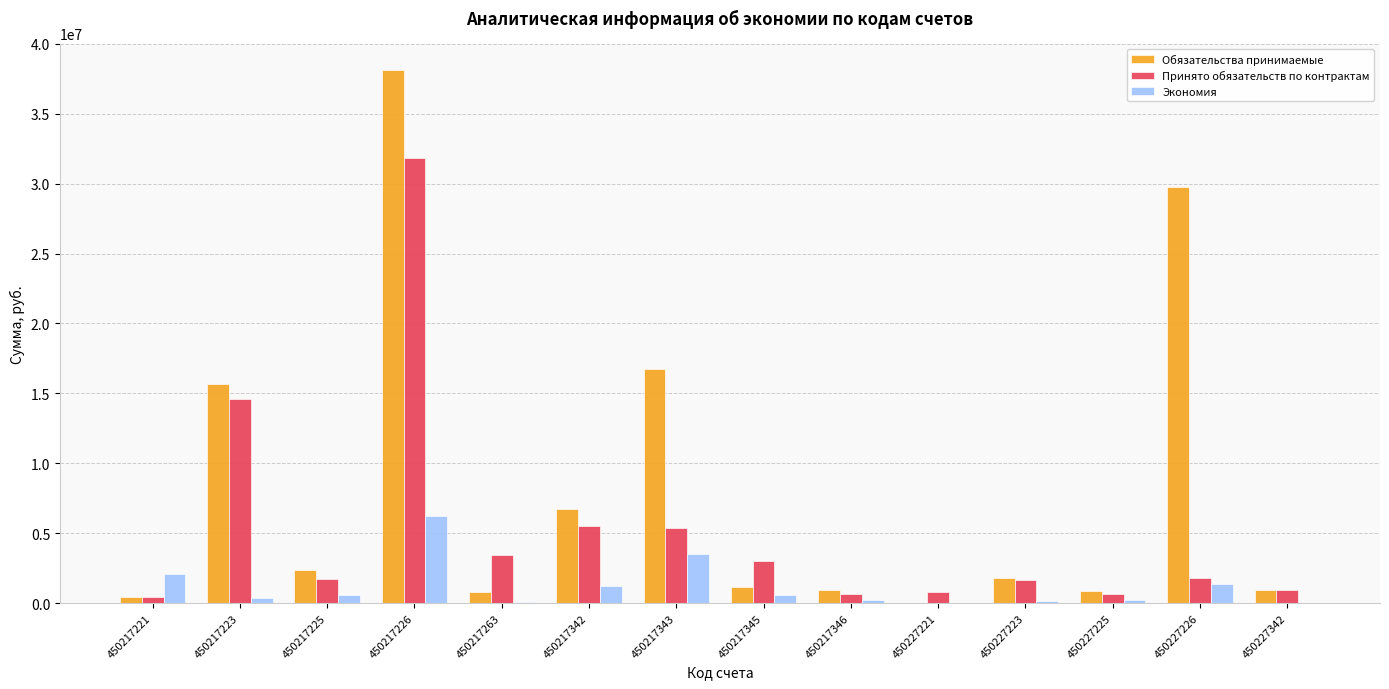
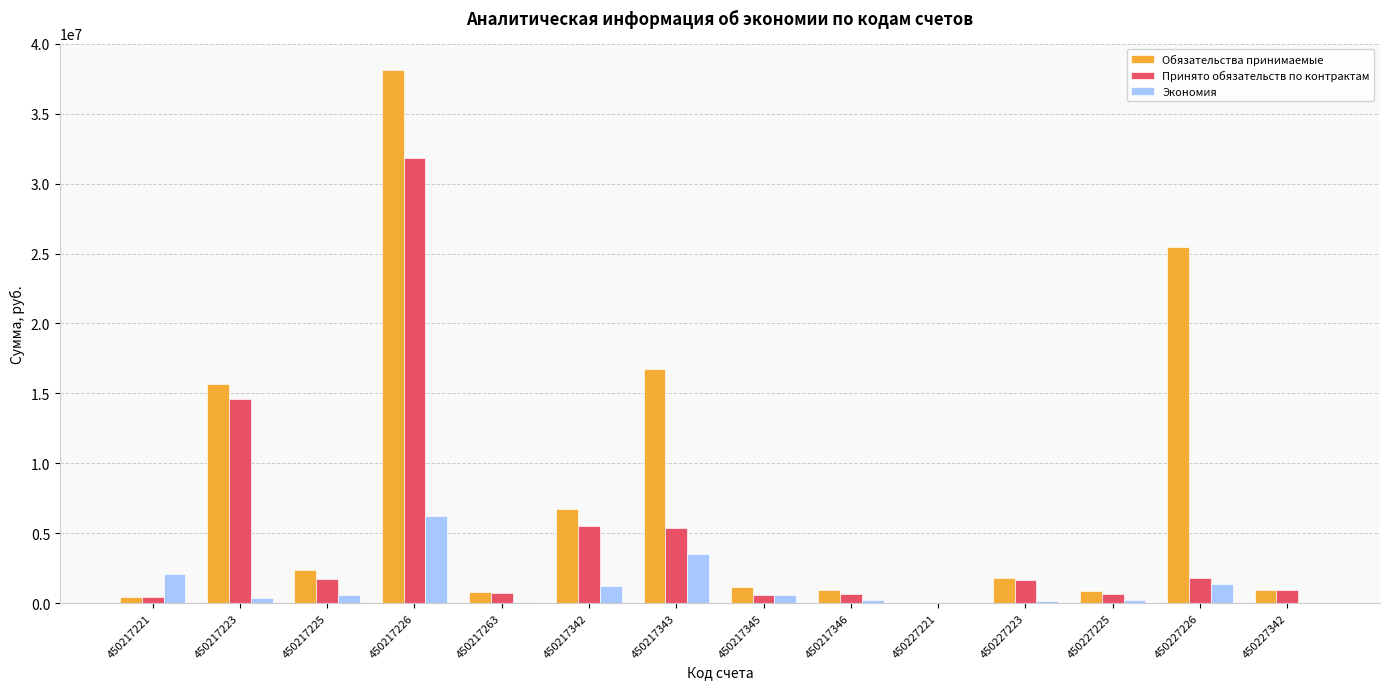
  {
    "Обязательства принимаемые": {
      "450217221": 400000,
      "450217223": 15700000,
      "450217225": 2400000,
      "450217226": 38100000,
      "450217263": 800000,
      "450217342": 6700000,
      "450217343": 16800000,
      "450217345": 1100000,
      "450217346": 900000,
      "450227223": 1800000,
      "450227225": 900000,
-     "450227226": 29700000,
+     "450227226": 25500000,
      "450227342": 900000
    },
    "Принято обязательств по контрактам": {
      "450217221": 400000,
      "450217223": 14600000,
      "450217225": 1800000,
      "450217226": 31800000,
-     "450217263": 3400000,
+     "450217263": 700000,
      "450217342": 5500000,
      "450217343": 5400000,
-     "450217345": 3000000,
+     "450217345": 500000,
      "450217346": 700000,
-     "450227221": 800000,
+     "450227221": 0,
      "450227223": 1700000,
      "450227225": 700000,
      "450227226": 1800000,
      "450227342": 900000
    },
    "Экономия": {
      "450217221": 2100000,
      "450217223": 400000,
      "450217225": 600000,
      "450217226": 6300000,
      "450217342": 1200000,
      "450217343": 3500000,
      "450217345": 600000,
      "450217346": 200000,
      "450227221": 0,
      "450227223": 200000,
      "450227225": 200000,
      "450227226": 1300000
    }
  }
